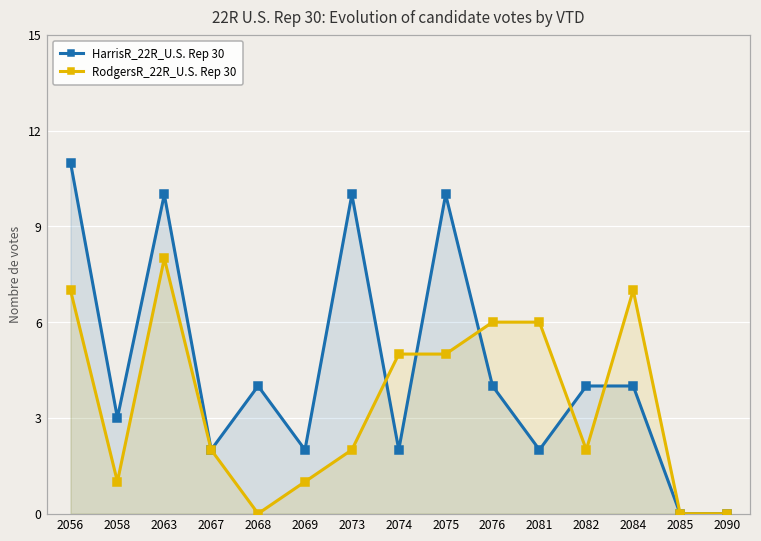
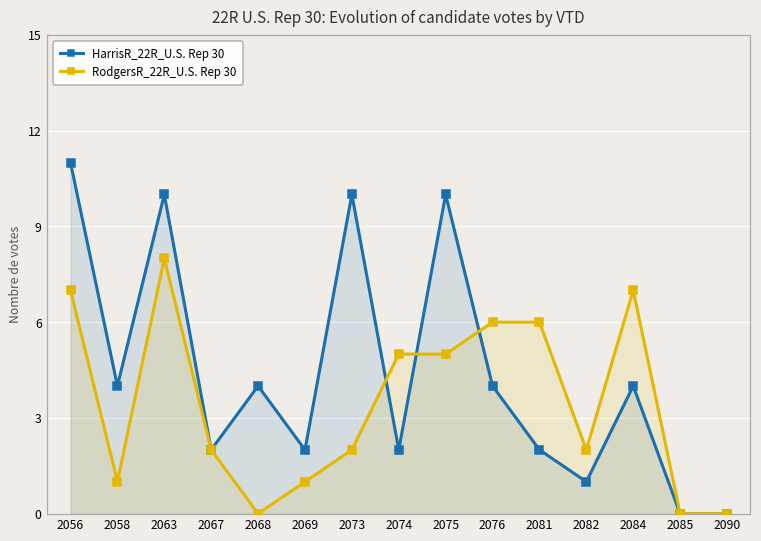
  {
    "HarrisR_22R_U.S. Rep 30": {
      "2056": 11,
-     "2058": 3,
+     "2058": 4,
      "2063": 10,
      "2068": 4,
      "2069": 2,
      "2073": 10,
      "2074": 2,
      "2075": 10,
      "2076": 4,
      "2081": 2,
-     "2082": 4,
+     "2082": 1,
      "2084": 4
    },
    "RodgersR_22R_U.S. Rep 30": {
      "2056": 7,
      "2058": 1,
      "2063": 8,
      "2068": 0,
      "2069": 1,
      "2073": 2,
      "2074": 5,
      "2075": 5,
      "2076": 6,
      "2081": 6,
      "2082": 2,
      "2084": 7
    }
  }
